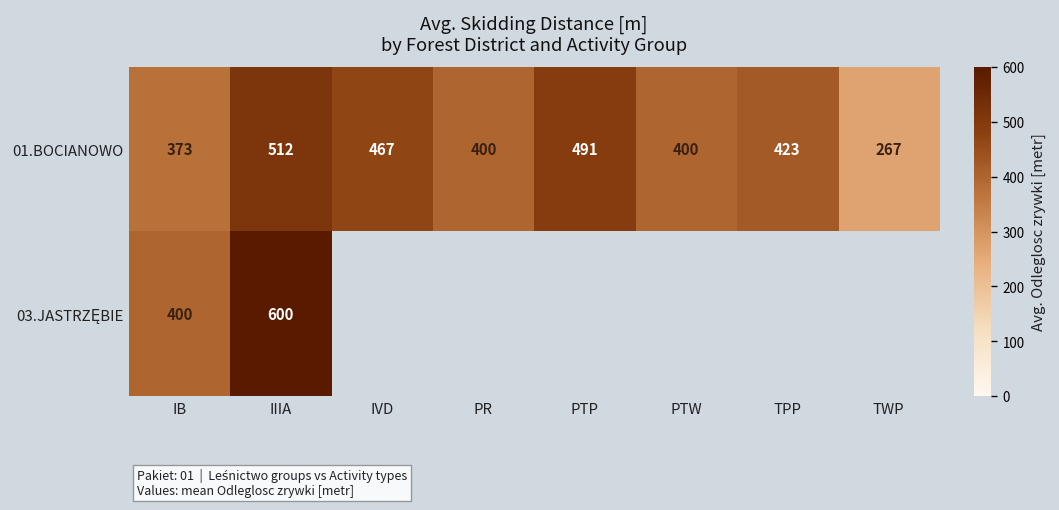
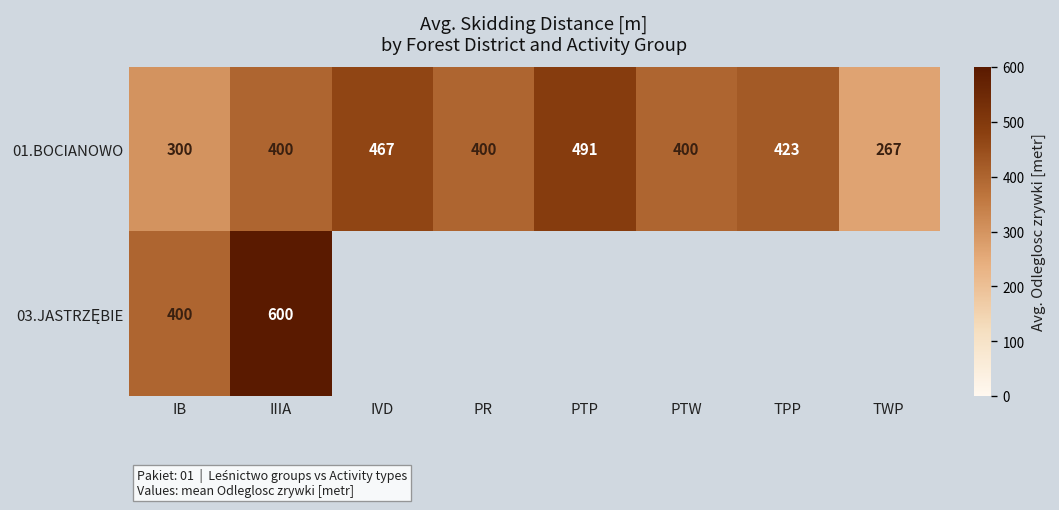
  {
    "01.BOCIANOWO": {
-     "IB": 373,
-     "IIIA": 512,
+     "IB": 300,
+     "IIIA": 400,
      "IVD": 467,
      "PR": 400,
      "PTP": 491,
      "PTW": 400,
      "TPP": 423,
      "TWP": 267
    },
    "03.JASTRZĘBIE": {
      "IB": 400,
      "IIIA": 600
    }
  }
